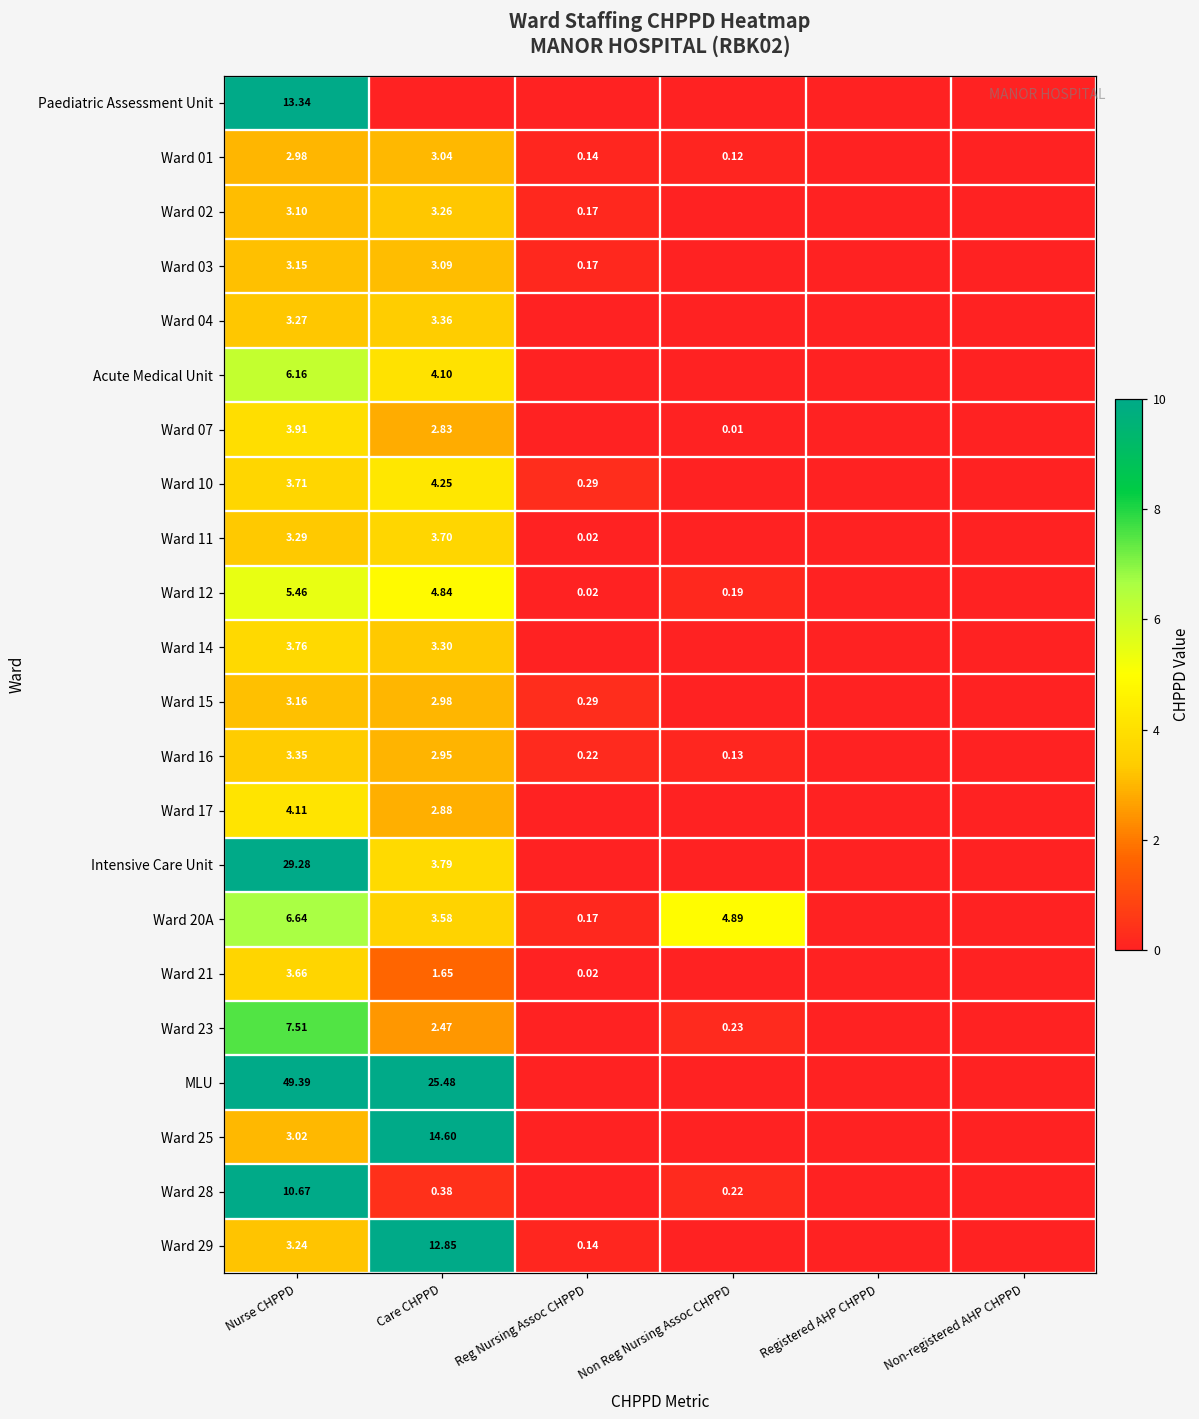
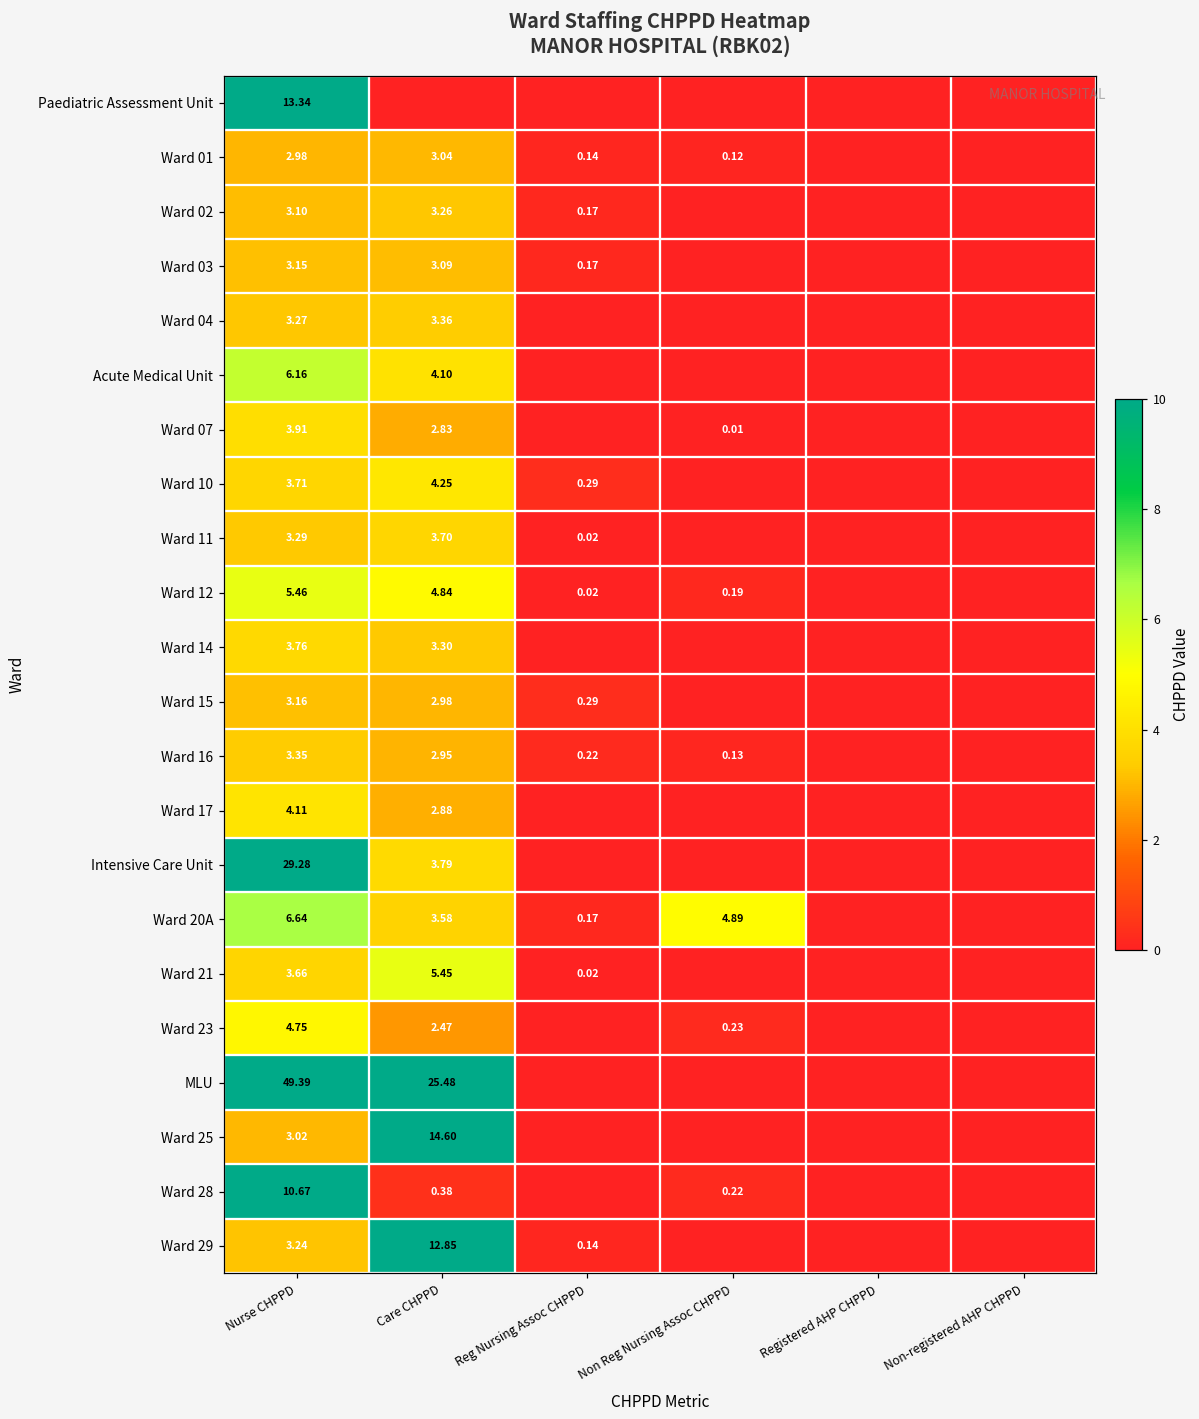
  {
    "Paediatric Assessment Unit": {
      "Nurse CHPPD": 13.34
    },
    "Ward 01": {
      "Nurse CHPPD": 2.98,
      "Care CHPPD": 3.04,
      "Reg Nursing Assoc CHPPD": 0.14,
      "Non Reg Nursing Assoc CHPPD": 0.12
    },
    "Ward 02": {
      "Nurse CHPPD": 3.10,
      "Care CHPPD": 3.26,
      "Reg Nursing Assoc CHPPD": 0.17
    },
    "Ward 03": {
      "Nurse CHPPD": 3.15,
      "Care CHPPD": 3.09,
      "Reg Nursing Assoc CHPPD": 0.17
    },
    "Ward 04": {
      "Nurse CHPPD": 3.27,
      "Care CHPPD": 3.36
    },
    "Acute Medical Unit": {
      "Nurse CHPPD": 6.16,
      "Care CHPPD": 4.10
    },
    "Ward 07": {
      "Nurse CHPPD": 3.91,
      "Care CHPPD": 2.83,
      "Non Reg Nursing Assoc CHPPD": 0.01
    },
    "Ward 10": {
      "Nurse CHPPD": 3.71,
      "Care CHPPD": 4.25,
      "Reg Nursing Assoc CHPPD": 0.29
    },
    "Ward 11": {
      "Nurse CHPPD": 3.29,
      "Care CHPPD": 3.70,
      "Reg Nursing Assoc CHPPD": 0.02
    },
    "Ward 12": {
      "Nurse CHPPD": 5.46,
      "Care CHPPD": 4.84,
      "Reg Nursing Assoc CHPPD": 0.02,
      "Non Reg Nursing Assoc CHPPD": 0.19
    },
    "Ward 14": {
      "Nurse CHPPD": 3.76,
      "Care CHPPD": 3.30
    },
    "Ward 15": {
      "Nurse CHPPD": 3.16,
      "Care CHPPD": 2.98,
      "Reg Nursing Assoc CHPPD": 0.29
    },
    "Ward 16": {
      "Nurse CHPPD": 3.35,
      "Care CHPPD": 2.95,
      "Reg Nursing Assoc CHPPD": 0.22,
      "Non Reg Nursing Assoc CHPPD": 0.13
    },
    "Ward 17": {
      "Nurse CHPPD": 4.11,
      "Care CHPPD": 2.88
    },
    "Intensive Care Unit": {
      "Nurse CHPPD": 29.28,
      "Care CHPPD": 3.79
    },
    "Ward 20A": {
      "Nurse CHPPD": 6.64,
      "Care CHPPD": 3.58,
      "Reg Nursing Assoc CHPPD": 0.17,
      "Non Reg Nursing Assoc CHPPD": 4.89
    },
    "Ward 21": {
      "Nurse CHPPD": 3.66,
-     "Care CHPPD": 1.65,
+     "Care CHPPD": 5.45,
      "Reg Nursing Assoc CHPPD": 0.02
    },
    "Ward 23": {
-     "Nurse CHPPD": 7.51,
+     "Nurse CHPPD": 4.75,
      "Care CHPPD": 2.47,
      "Non Reg Nursing Assoc CHPPD": 0.23
    },
    "MLU": {
      "Nurse CHPPD": 49.39,
      "Care CHPPD": 25.48
    },
    "Ward 25": {
      "Nurse CHPPD": 3.02,
      "Care CHPPD": 14.60
    },
    "Ward 28": {
      "Nurse CHPPD": 10.67,
      "Care CHPPD": 0.38,
      "Non Reg Nursing Assoc CHPPD": 0.22
    },
    "Ward 29": {
      "Nurse CHPPD": 3.24,
      "Care CHPPD": 12.85,
      "Reg Nursing Assoc CHPPD": 0.14
    }
  }
